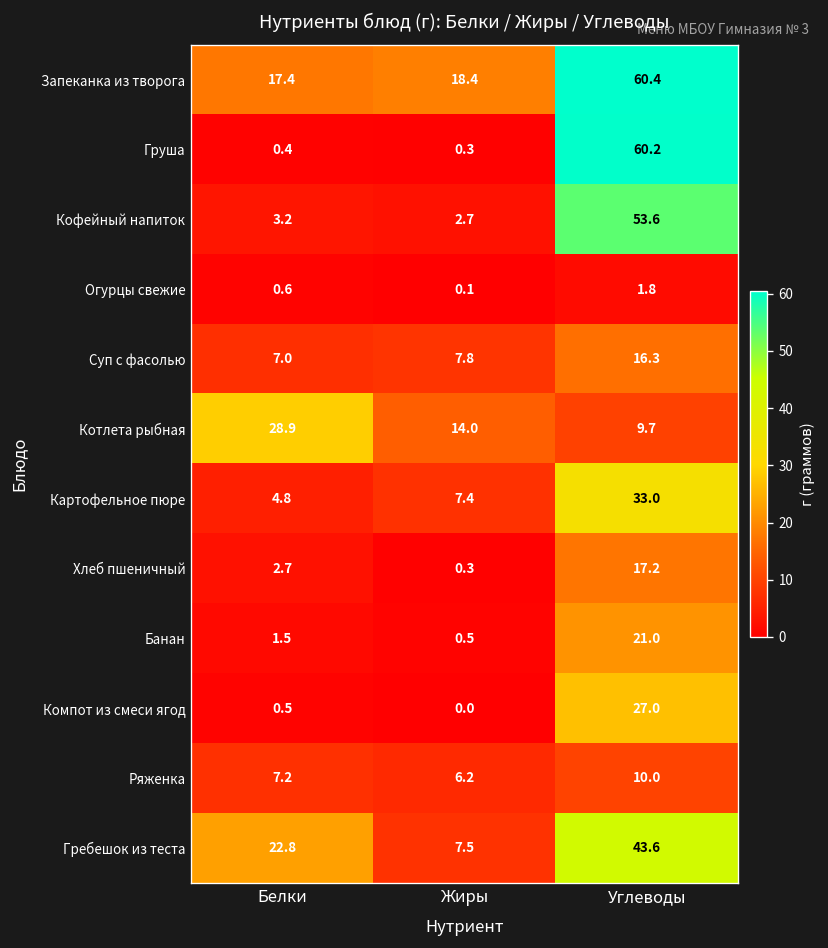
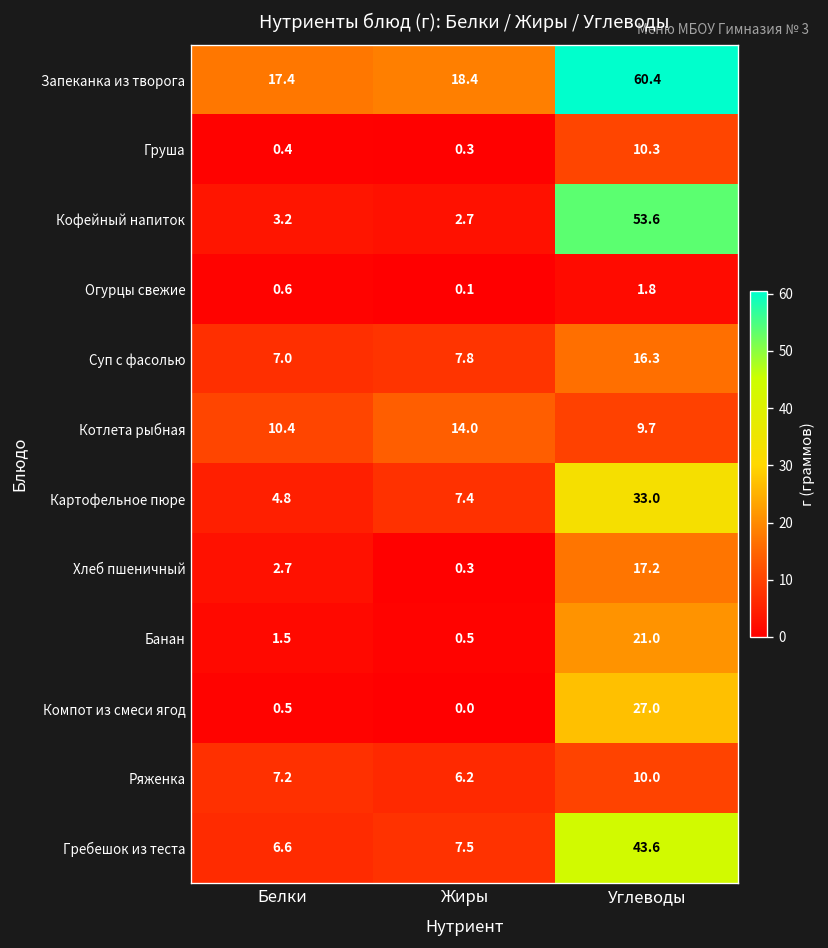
  {
    "Запеканка из творога": {
      "Белки": 17.4,
      "Жиры": 18.4,
      "Углеводы": 60.4
    },
    "Груша": {
      "Белки": 0.4,
      "Жиры": 0.3,
-     "Углеводы": 60.2
+     "Углеводы": 10.3
    },
    "Кофейный напиток": {
      "Белки": 3.2,
      "Жиры": 2.7,
      "Углеводы": 53.6
    },
    "Огурцы свежие": {
      "Белки": 0.6,
      "Жиры": 0.1,
      "Углеводы": 1.8
    },
    "Суп с фасолью": {
      "Белки": 7.0,
      "Жиры": 7.8,
      "Углеводы": 16.3
    },
    "Котлета рыбная": {
-     "Белки": 28.9,
+     "Белки": 10.4,
      "Жиры": 14.0,
      "Углеводы": 9.7
    },
    "Картофельное пюре": {
      "Белки": 4.8,
      "Жиры": 7.4,
      "Углеводы": 33.0
    },
    "Хлеб пшеничный": {
      "Белки": 2.7,
      "Жиры": 0.3,
      "Углеводы": 17.2
    },
    "Банан": {
      "Белки": 1.5,
      "Жиры": 0.5,
      "Углеводы": 21.0
    },
    "Компот из смеси ягод": {
      "Белки": 0.5,
      "Жиры": 0.0,
      "Углеводы": 27.0
    },
    "Ряженка": {
      "Белки": 7.2,
      "Жиры": 6.2,
      "Углеводы": 10.0
    },
    "Гребешок из теста": {
-     "Белки": 22.8,
+     "Белки": 6.6,
      "Жиры": 7.5,
      "Углеводы": 43.6
    }
  }
